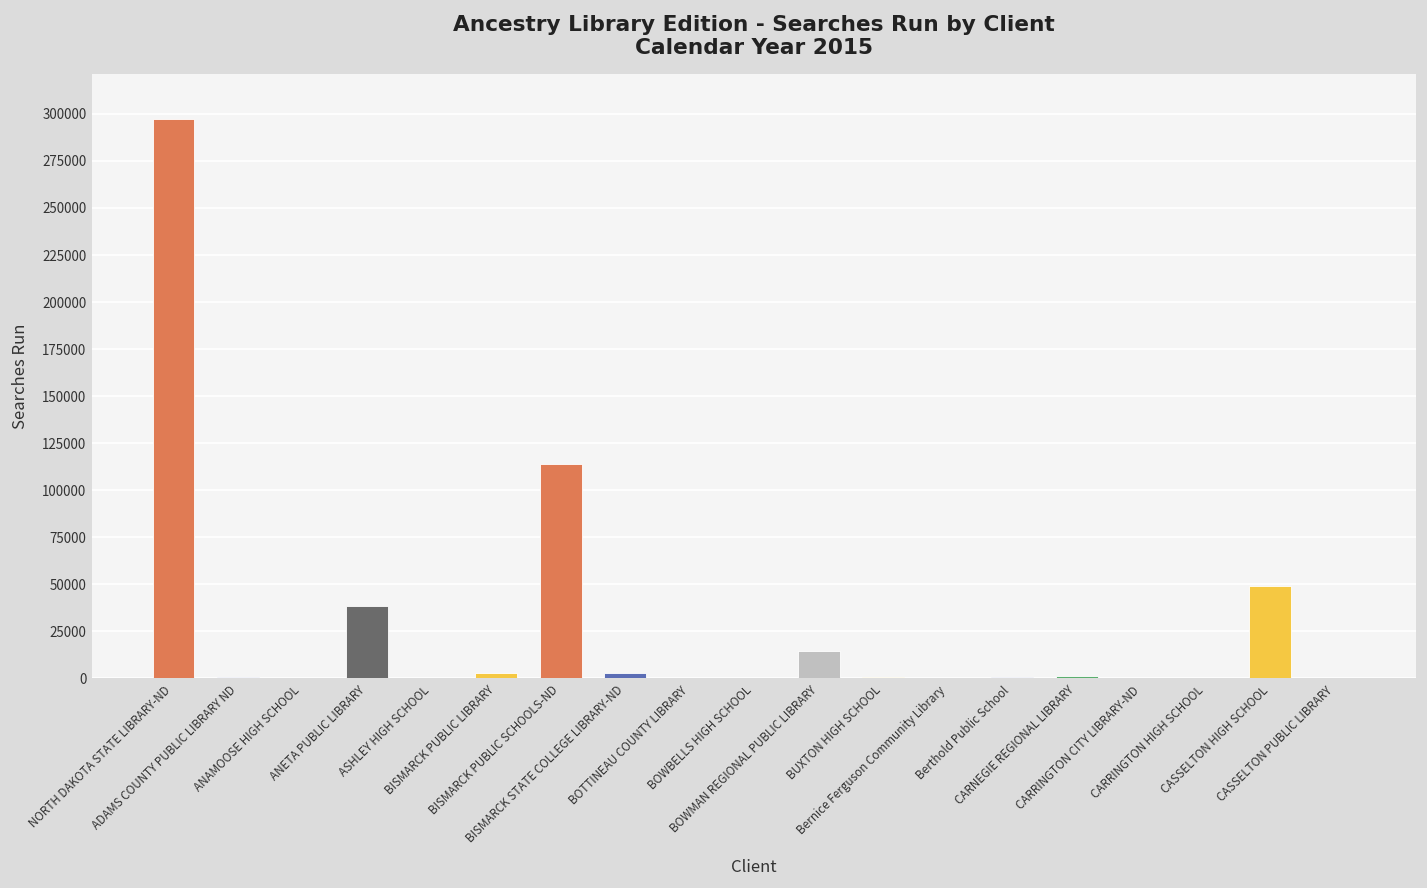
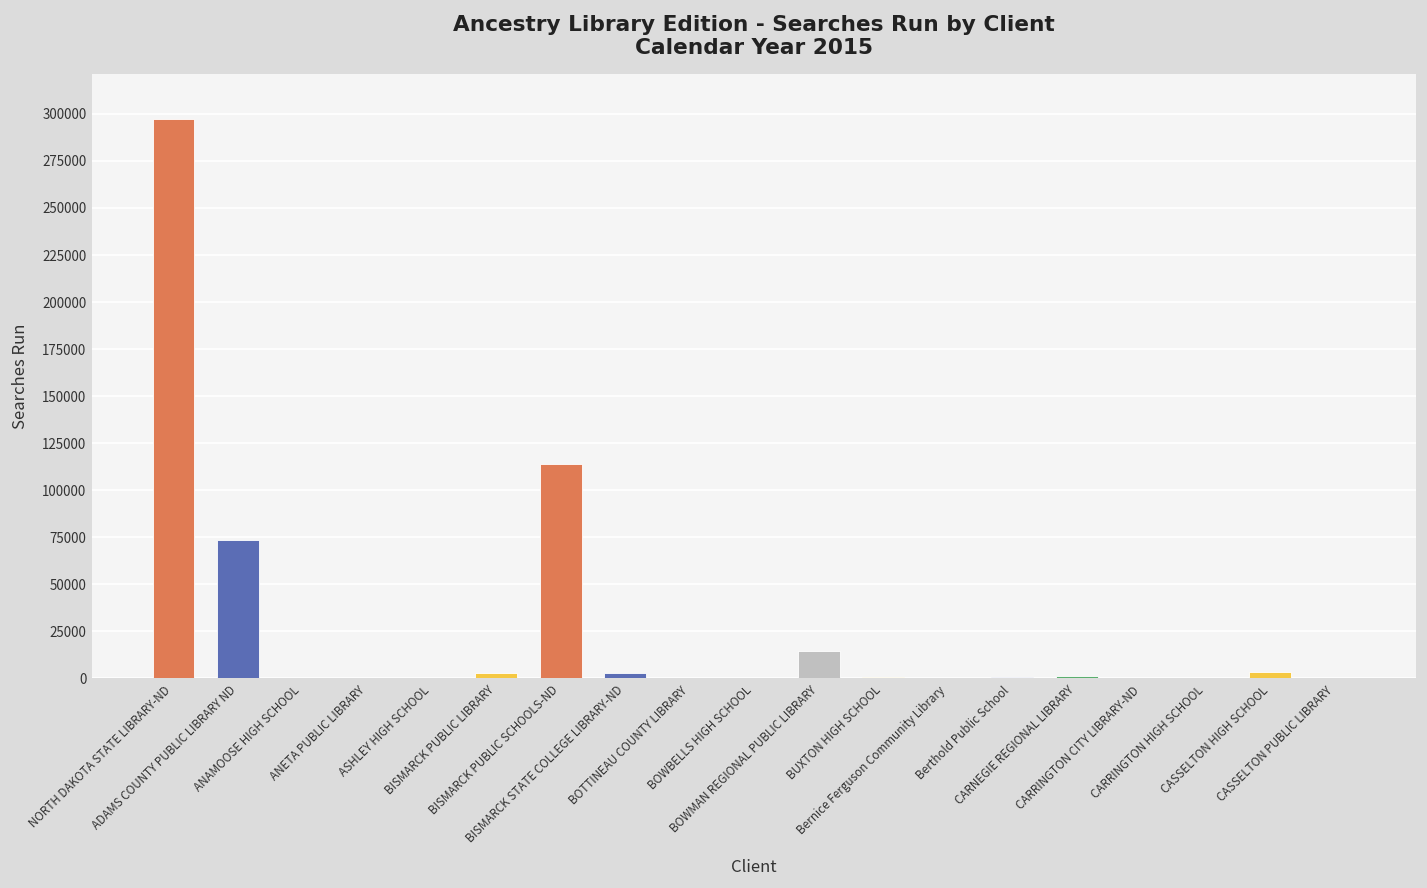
  {
    "NORTH DAKOTA STATE LIBRARY-ND": 298000,
-   "ADAMS COUNTY PUBLIC LIBRARY ND": 0,
-   "ANETA PUBLIC LIBRARY": 38000,
+   "ADAMS COUNTY PUBLIC LIBRARY ND": 73000,
+   "ANETA PUBLIC LIBRARY": 0,
    "BISMARCK PUBLIC LIBRARY": 3000,
    "BISMARCK PUBLIC SCHOOLS-ND": 114000,
    "BISMARCK STATE COLLEGE LIBRARY-ND": 3000,
    "BOWMAN REGIONAL PUBLIC LIBRARY": 14000,
-   "CASSELTON HIGH SCHOOL": 49000
+   "CASSELTON HIGH SCHOOL": 3000
  }
